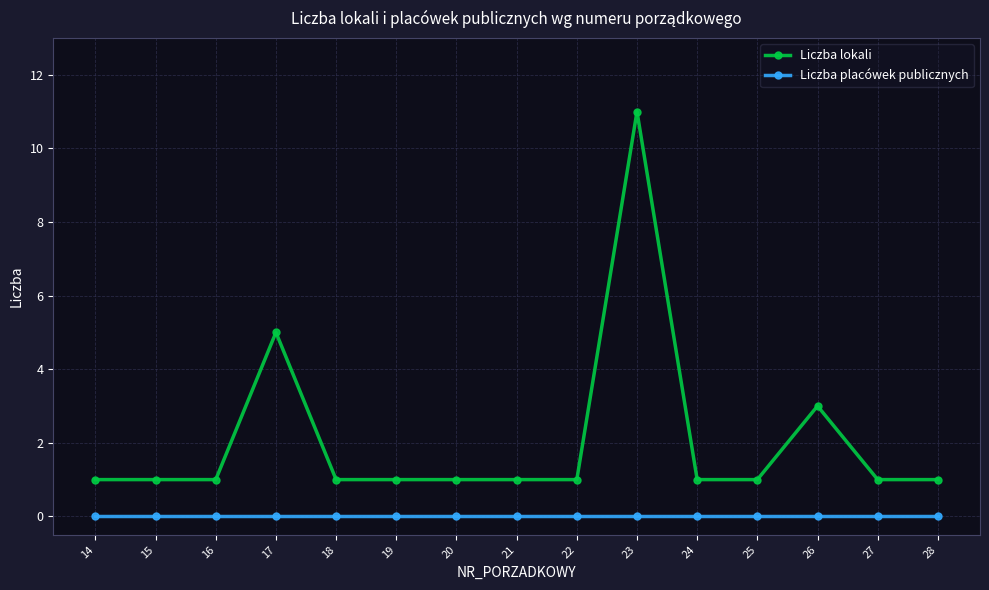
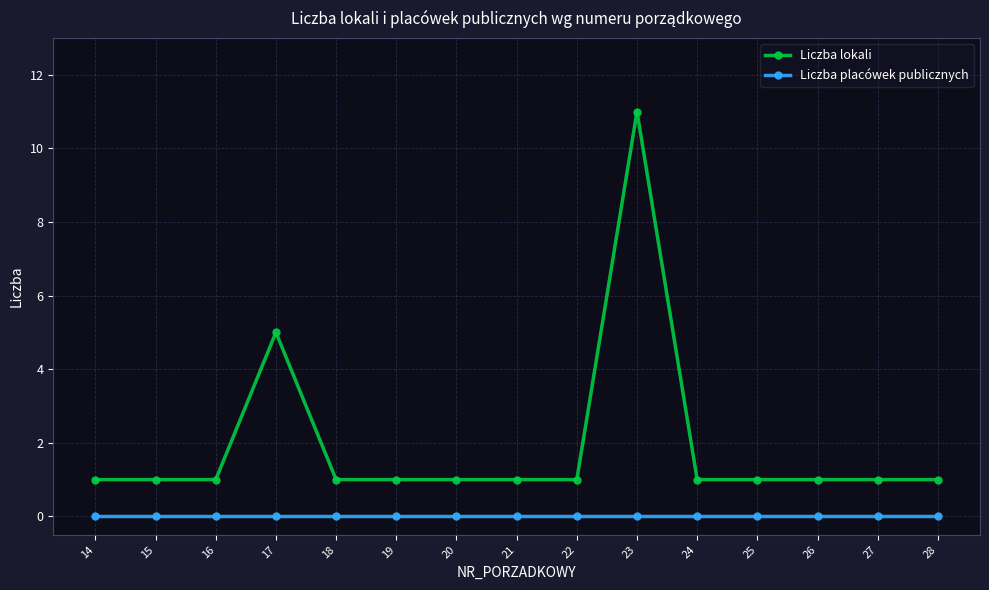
  {
    "Liczba lokali": {
      "14": 1,
      "15": 1,
      "16": 1,
      "17": 5,
      "18": 1,
      "19": 1,
      "20": 1,
      "21": 1,
      "22": 1,
      "23": 11,
      "24": 1,
      "25": 1,
-     "26": 3,
+     "26": 1,
      "27": 1,
      "28": 1
    },
    "Liczba placówek publicznych": {
      "14": 0,
      "15": 0,
      "16": 0,
      "17": 0,
      "18": 0,
      "19": 0,
      "20": 0,
      "21": 0,
      "22": 0,
      "23": 0,
      "24": 0,
      "25": 0,
      "26": 0,
      "27": 0,
      "28": 0
    }
  }
